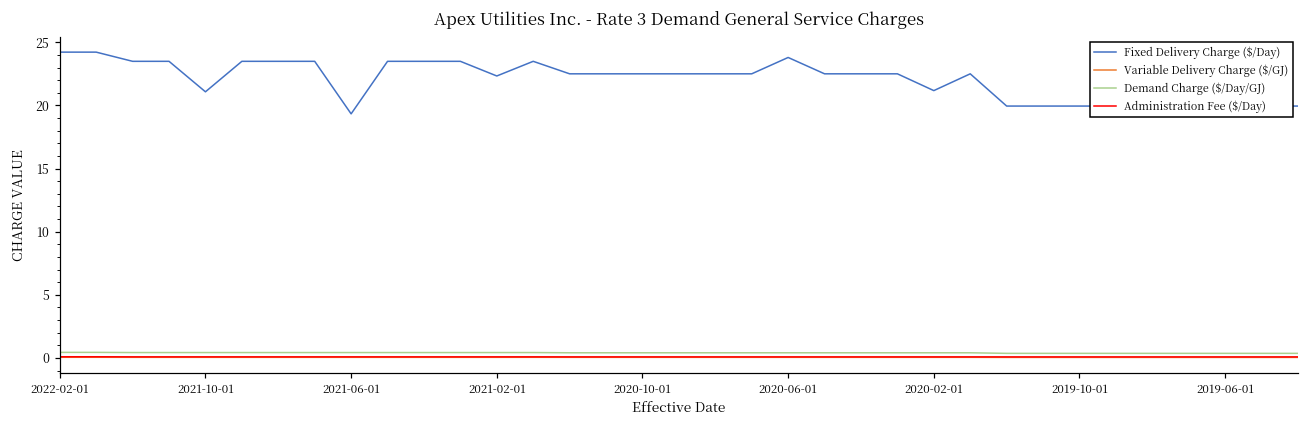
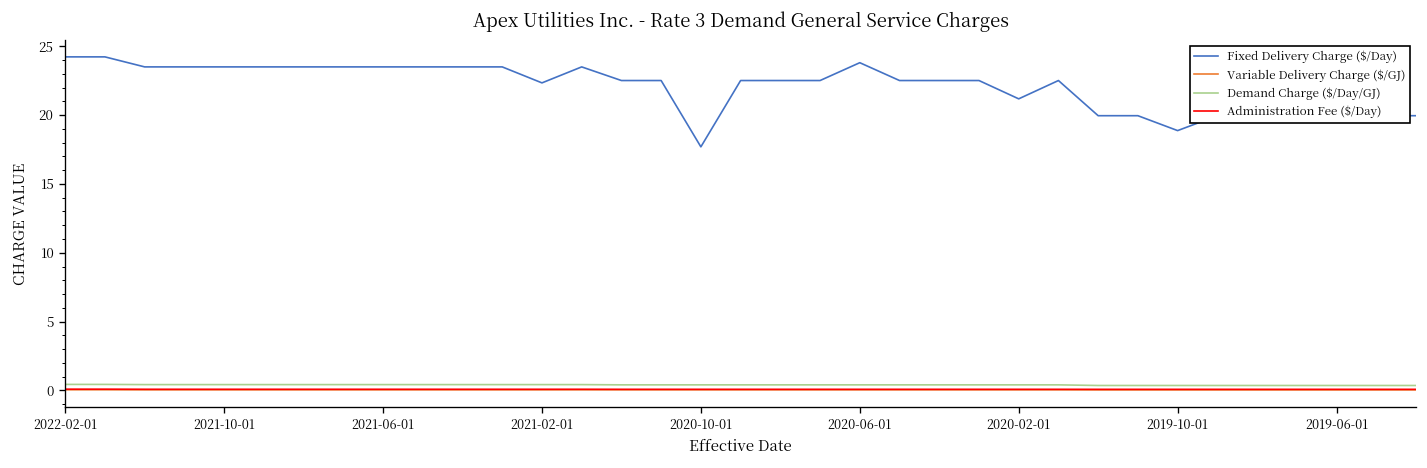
  {
    "Fixed Delivery Charge ($/Day)": {
      "2022-02-01": 24.2,
-     "2021-10-01": 21.1,
-     "2021-06-01": 19.3,
+     "2021-10-01": 23.5,
+     "2021-06-01": 23.5,
      "2021-02-01": 22.3,
-     "2020-10-01": 22.5,
+     "2020-10-01": 17.7,
      "2020-06-01": 23.8,
      "2020-02-01": 21.2,
-     "2019-10-01": 20.0
+     "2019-10-01": 18.9
    },
    "Demand Charge ($/Day/GJ)": {
      "2022-02-01": 0.4,
      "2021-10-01": 0.4,
      "2021-06-01": 0.4,
      "2021-02-01": 0.4,
      "2020-10-01": 0.4,
      "2020-06-01": 0.4,
      "2020-02-01": 0.4,
      "2019-10-01": 0.4,
      "2019-06-01": 0.4
    }
  }
